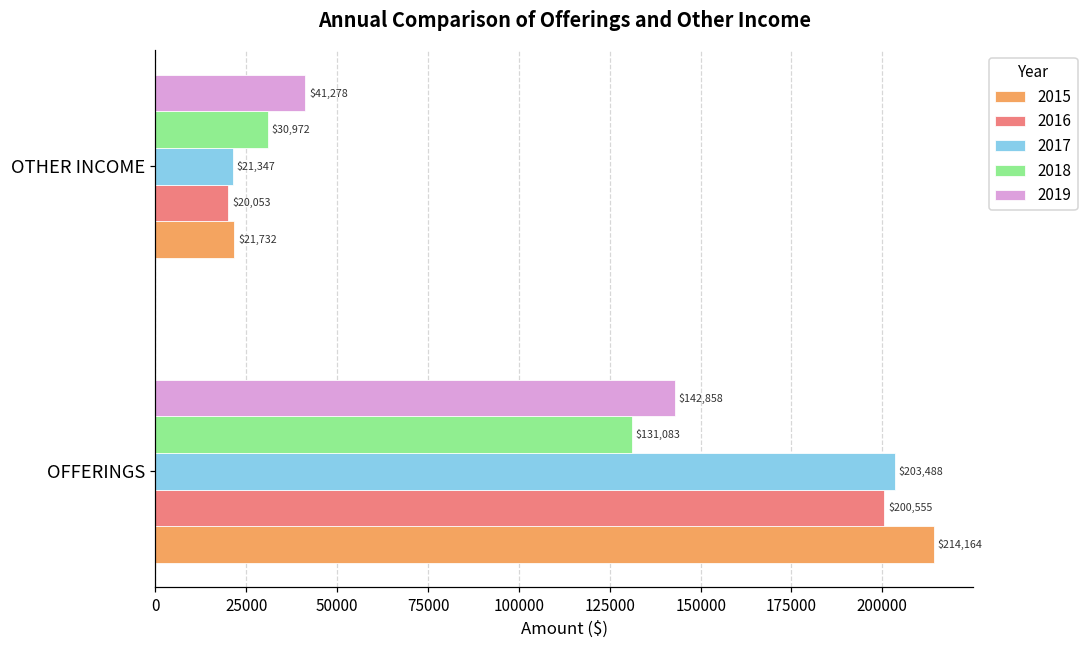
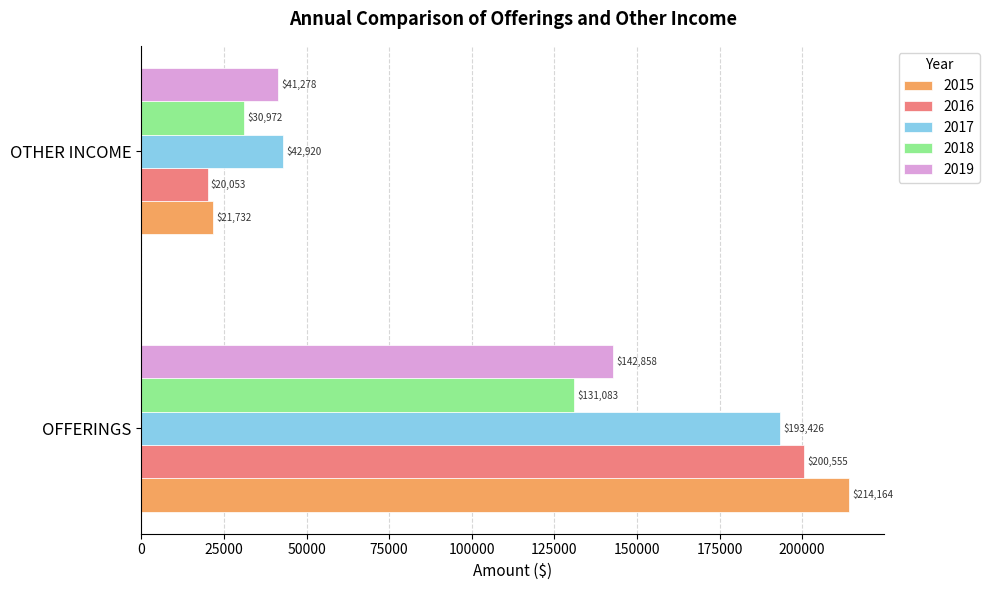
  {
    "2017": {
-     "OTHER INCOME": "$21,347",
-     "OFFERINGS": "$203,488"
+     "OTHER INCOME": "$42,920",
+     "OFFERINGS": "$193,426"
    },
    "2018": {
      "OTHER INCOME": "$30,972",
      "OFFERINGS": "$131,083"
    },
    "2019": {
      "OTHER INCOME": "$41,278",
      "OFFERINGS": "$142,858"
    }
  }
